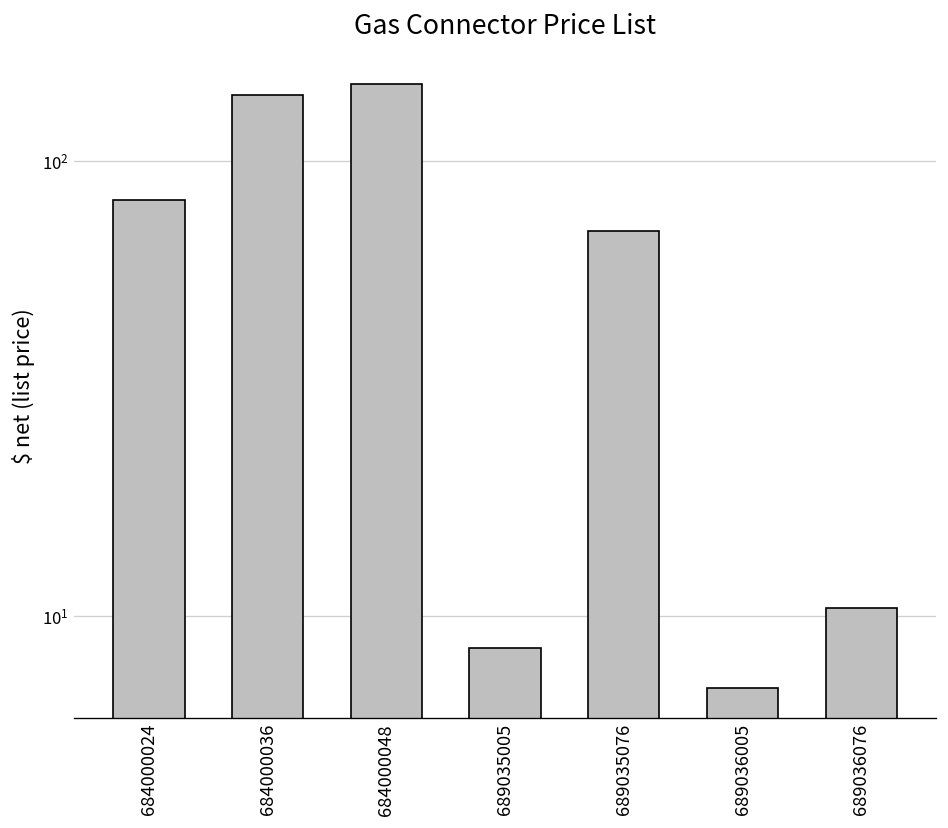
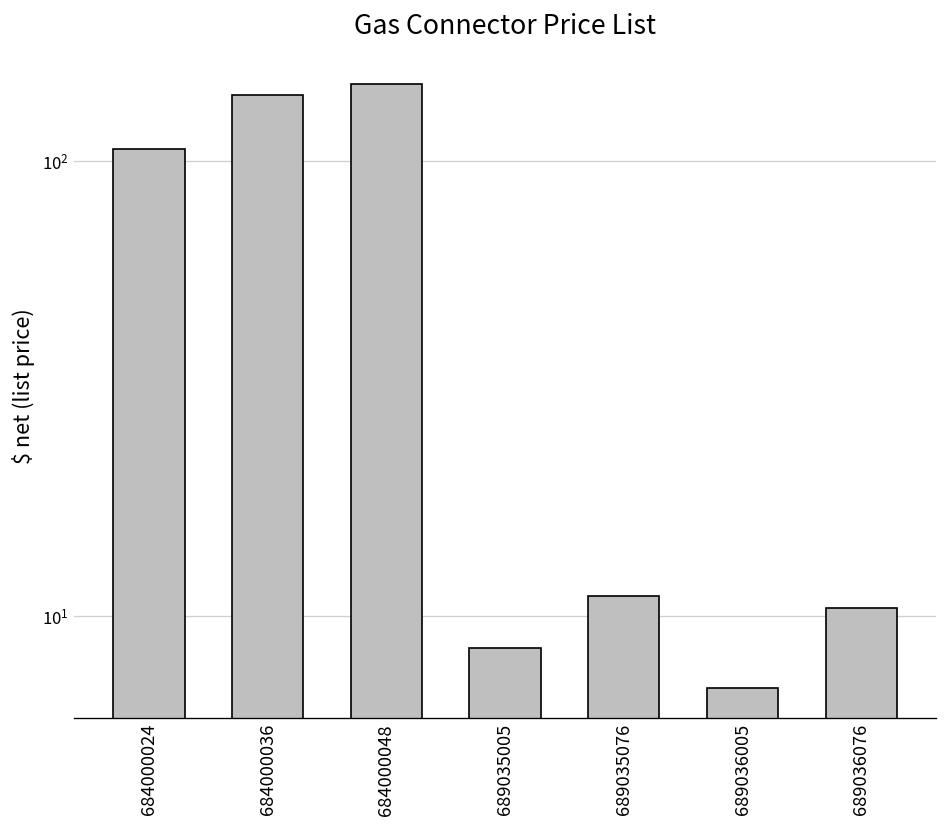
  {
-   "684000024": 82,
+   "684000024": 106,
    "684000036": 140,
    "684000048": 148,
    "689035005": 8.5,
-   "689035076": 70,
+   "689035076": 11.1,
    "689036005": 7.0,
    "689036076": 10.4
  }
